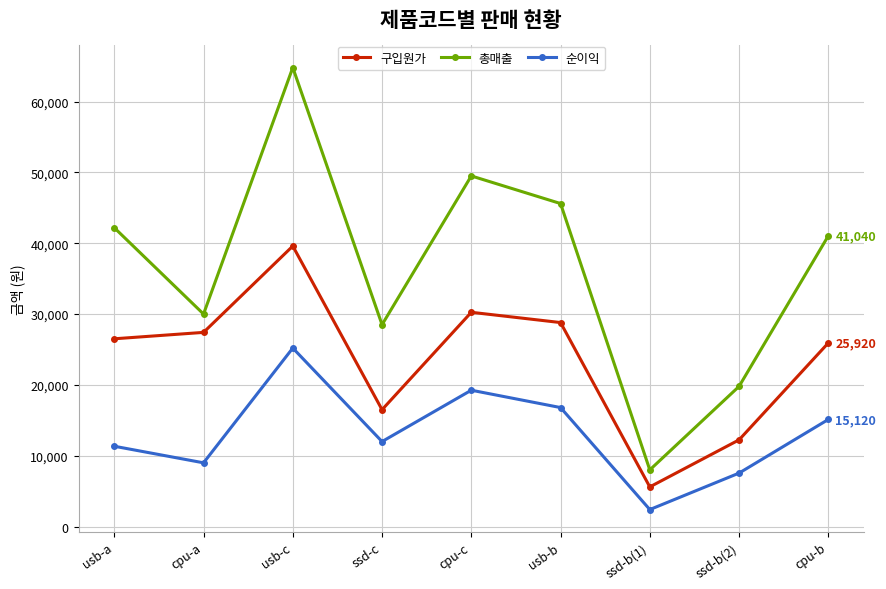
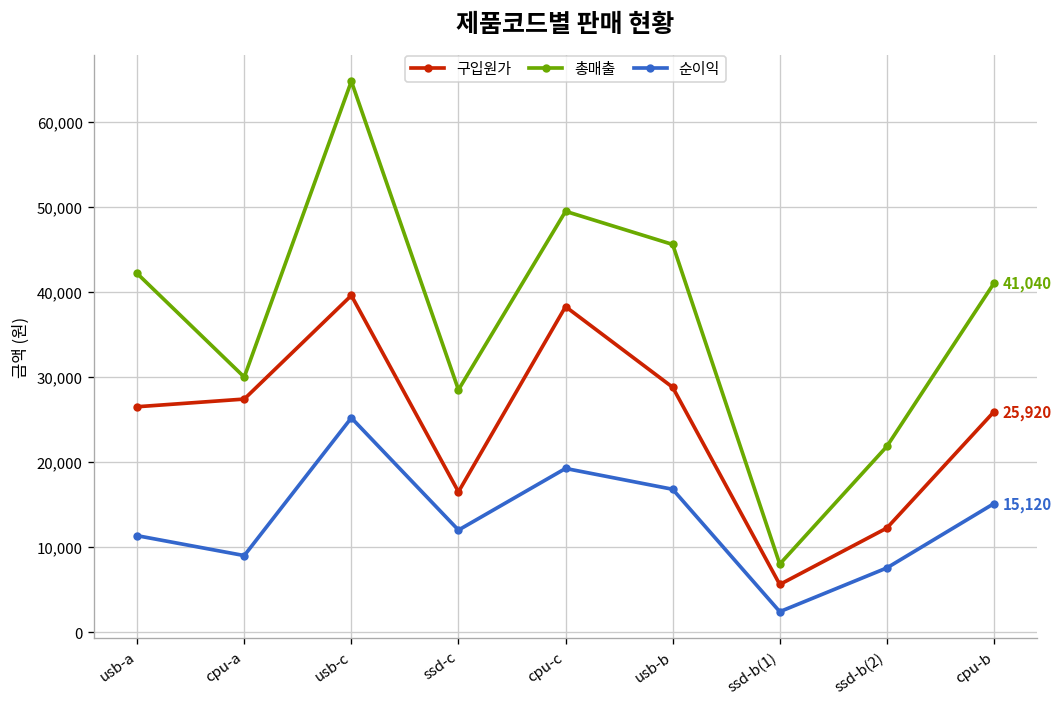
  {
    "구입원가": {
      "usb-a": "27,000",
      "cpu-a": "27,000",
      "usb-c": "40,000",
      "ssd-c": "17,000",
-     "cpu-c": "30,000",
+     "cpu-c": "38,000",
      "usb-b": "29,000",
      "ssd-b(1)": "6,000",
      "ssd-b(2)": "12,000"
    },
    "총매출": {
      "usb-a": "42,000",
      "cpu-a": "30,000",
      "usb-c": "65,000",
      "ssd-c": "29,000",
      "cpu-c": "50,000",
      "usb-b": "46,000",
      "ssd-b(1)": "8,000",
-     "ssd-b(2)": "20,000"
+     "ssd-b(2)": "22,000"
    },
    "순이익": {
      "cpu-b": "15,120"
    }
  }
